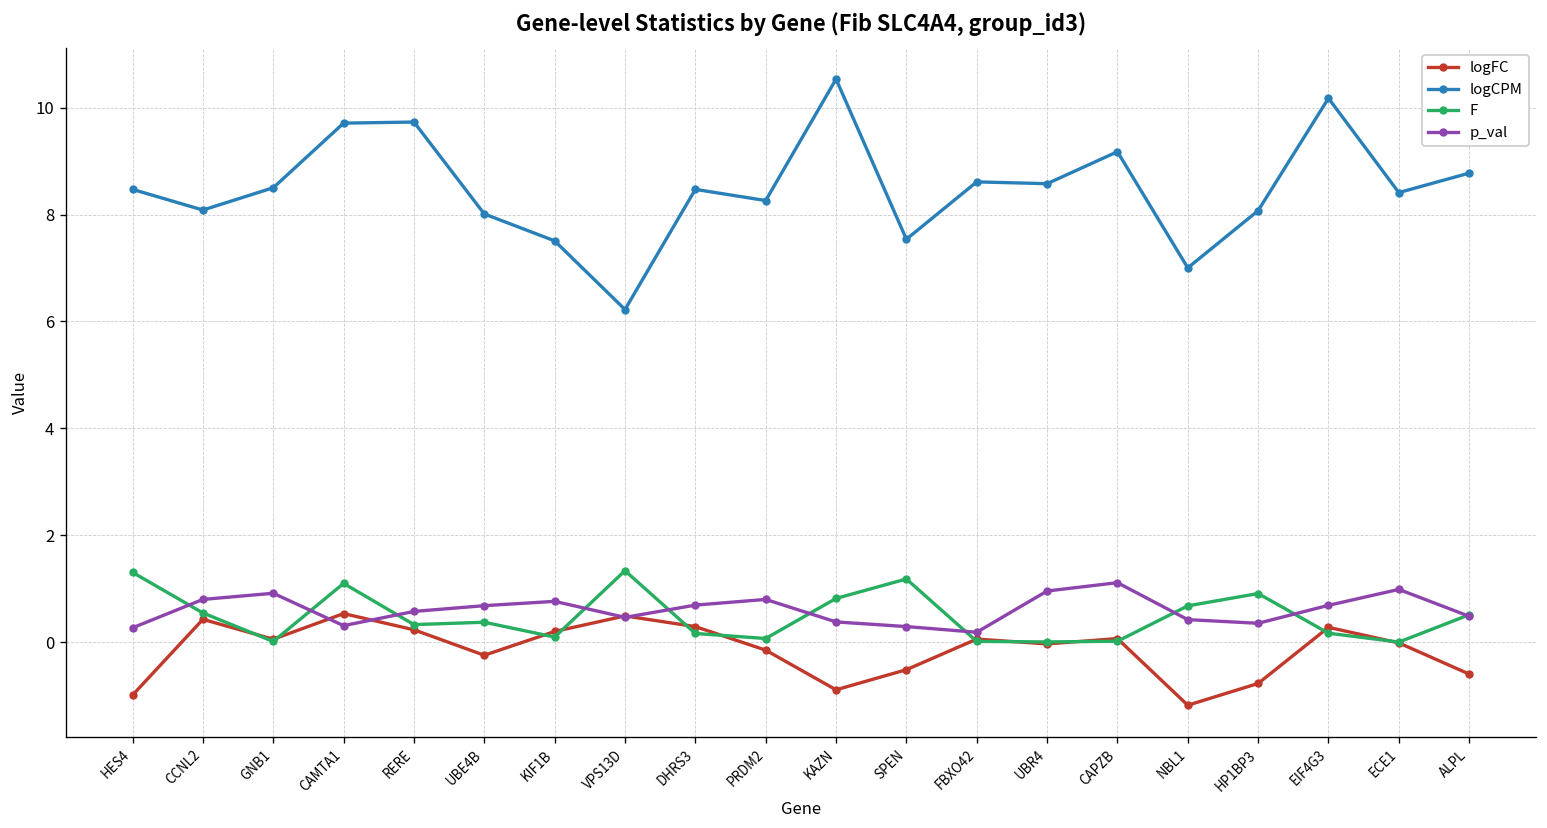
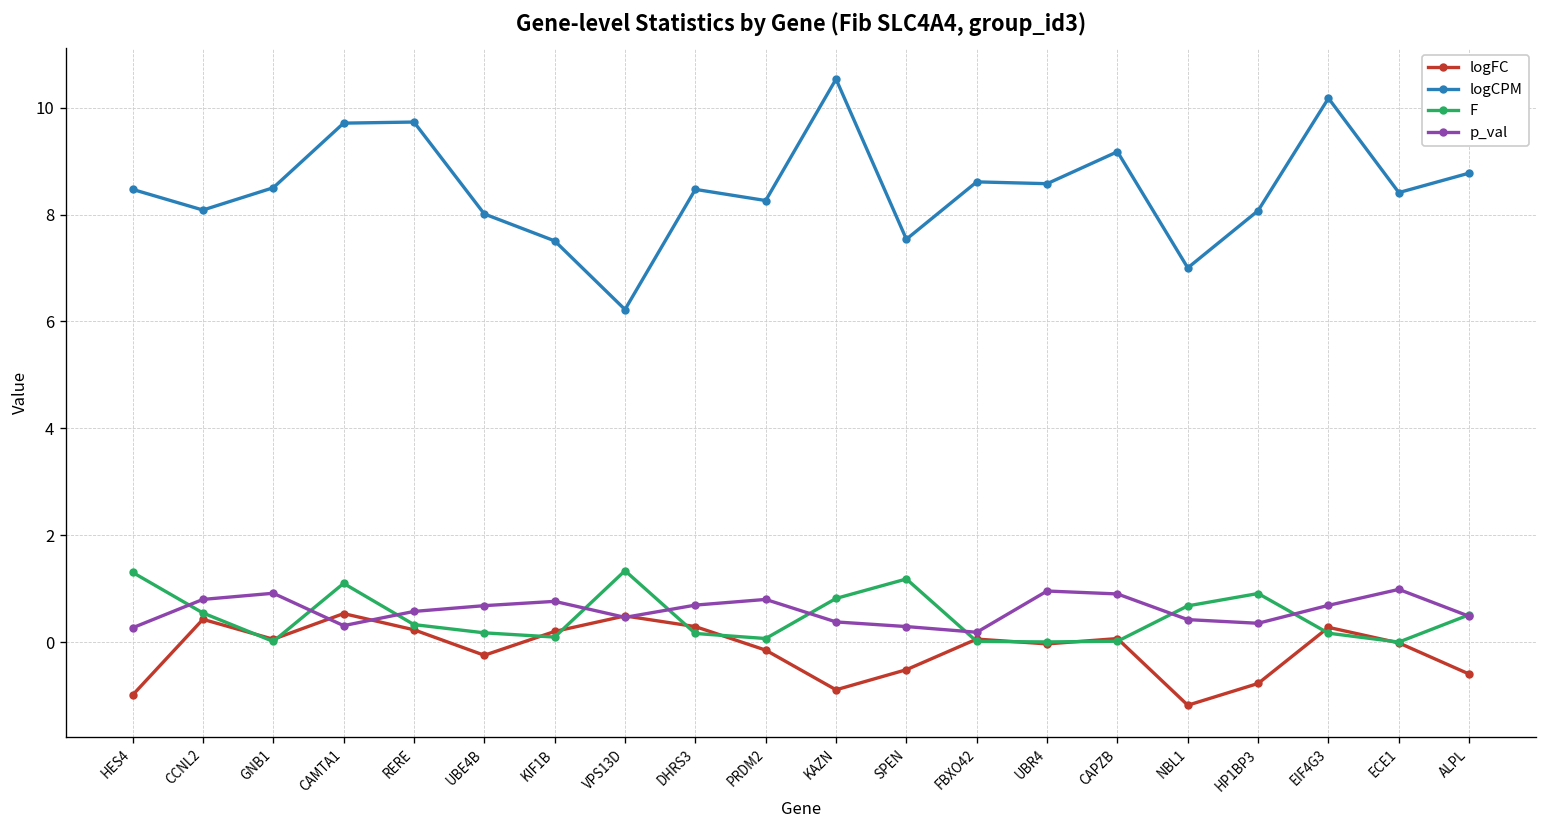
  {
    "logFC": {
      "HES4": -1.0,
      "CCNL2": 0.4,
      "CAMTA1": 0.5,
      "RERE": 0.2,
      "UBE4B": -0.2,
      "KIF1B": 0.2,
      "DHRS3": 0.3,
      "PRDM2": -0.2,
      "KAZN": -0.9,
      "SPEN": -0.5,
      "NBL1": -1.2,
      "HP1BP3": -0.8,
      "EIF4G3": 0.3,
      "ALPL": -0.6
    },
    "logCPM": {
      "HES4": 8.5,
      "CCNL2": 8.1,
      "GNB1": 8.5,
      "CAMTA1": 9.7,
      "RERE": 9.7,
      "UBE4B": 8.0,
      "KIF1B": 7.5,
      "VPS13D": 6.2,
      "DHRS3": 8.5,
      "PRDM2": 8.3,
      "KAZN": 10.5,
      "SPEN": 7.5,
      "FBXO42": 8.6,
      "UBR4": 8.6,
      "CAPZB": 9.2,
      "NBL1": 7.0,
      "HP1BP3": 8.1,
      "EIF4G3": 10.2,
      "ECE1": 8.4,
      "ALPL": 8.8
    },
    "F": {
      "HES4": 1.3,
      "CCNL2": 0.5,
      "CAMTA1": 1.1,
      "RERE": 0.3,
-     "UBE4B": 0.4,
+     "UBE4B": 0.2,
      "KIF1B": 0.1,
      "VPS13D": 1.3,
      "DHRS3": 0.2,
      "PRDM2": 0.1,
      "KAZN": 0.8,
      "SPEN": 1.2,
      "NBL1": 0.7,
      "HP1BP3": 0.9,
      "EIF4G3": 0.2
    },
    "p_val": {
      "HES4": 0.3,
      "CCNL2": 0.8,
      "GNB1": 0.9,
      "CAMTA1": 0.3,
      "RERE": 0.6,
      "UBE4B": 0.7,
      "KIF1B": 0.8,
      "DHRS3": 0.7,
      "PRDM2": 0.8,
      "KAZN": 0.4,
      "SPEN": 0.3,
      "FBXO42": 0.2,
      "UBR4": 1.0,
-     "CAPZB": 1.1,
+     "CAPZB": 0.9,
      "NBL1": 0.4,
      "HP1BP3": 0.4,
      "EIF4G3": 0.7,
      "ECE1": 1.0
    }
  }
